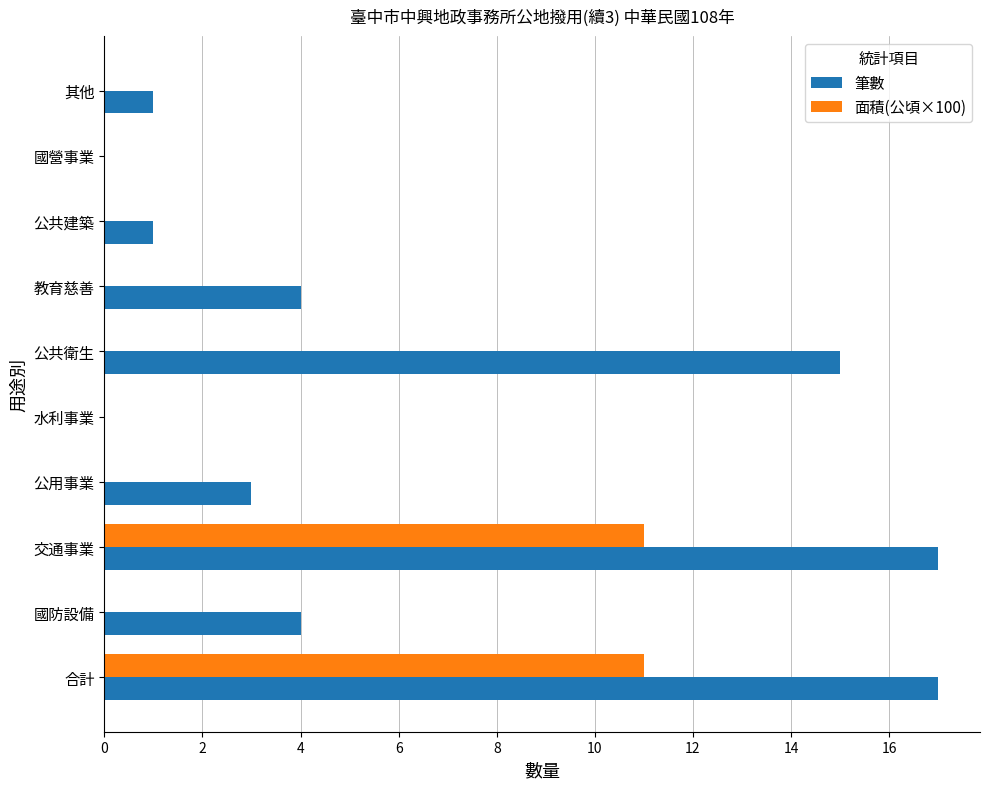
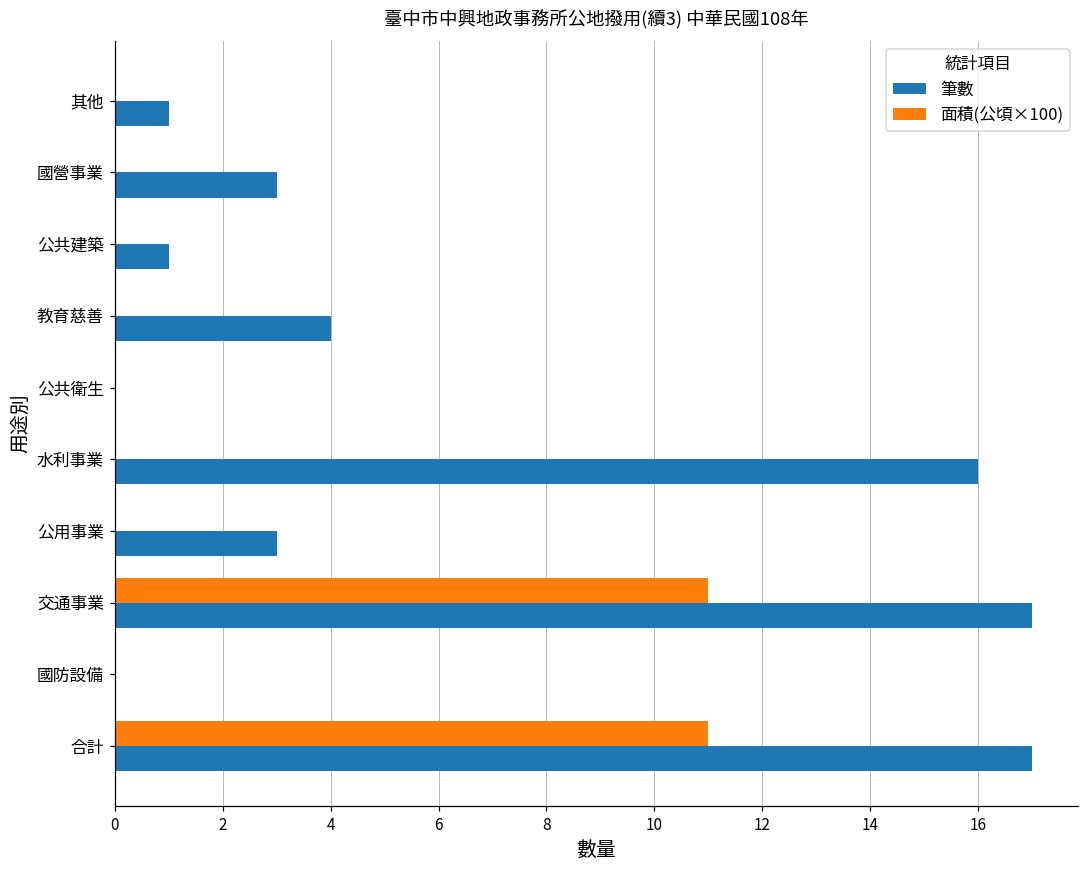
  {
    "筆數": {
      "其他": 1,
-     "國營事業": 0,
+     "國營事業": 3,
      "公共建築": 1,
      "教育慈善": 4,
-     "公共衛生": 15,
-     "水利事業": 0,
+     "公共衛生": 0,
+     "水利事業": 16,
      "公用事業": 3,
      "交通事業": 17,
-     "國防設備": 4,
+     "國防設備": 0,
      "合計": 17
    },
    "面積(公頃×100)": {
      "其他": 0,
      "國營事業": 0,
      "公共建築": 0,
      "教育慈善": 0,
      "公共衛生": 0,
      "水利事業": 0,
      "公用事業": 0,
      "交通事業": 11,
      "國防設備": 0,
      "合計": 11
    }
  }
